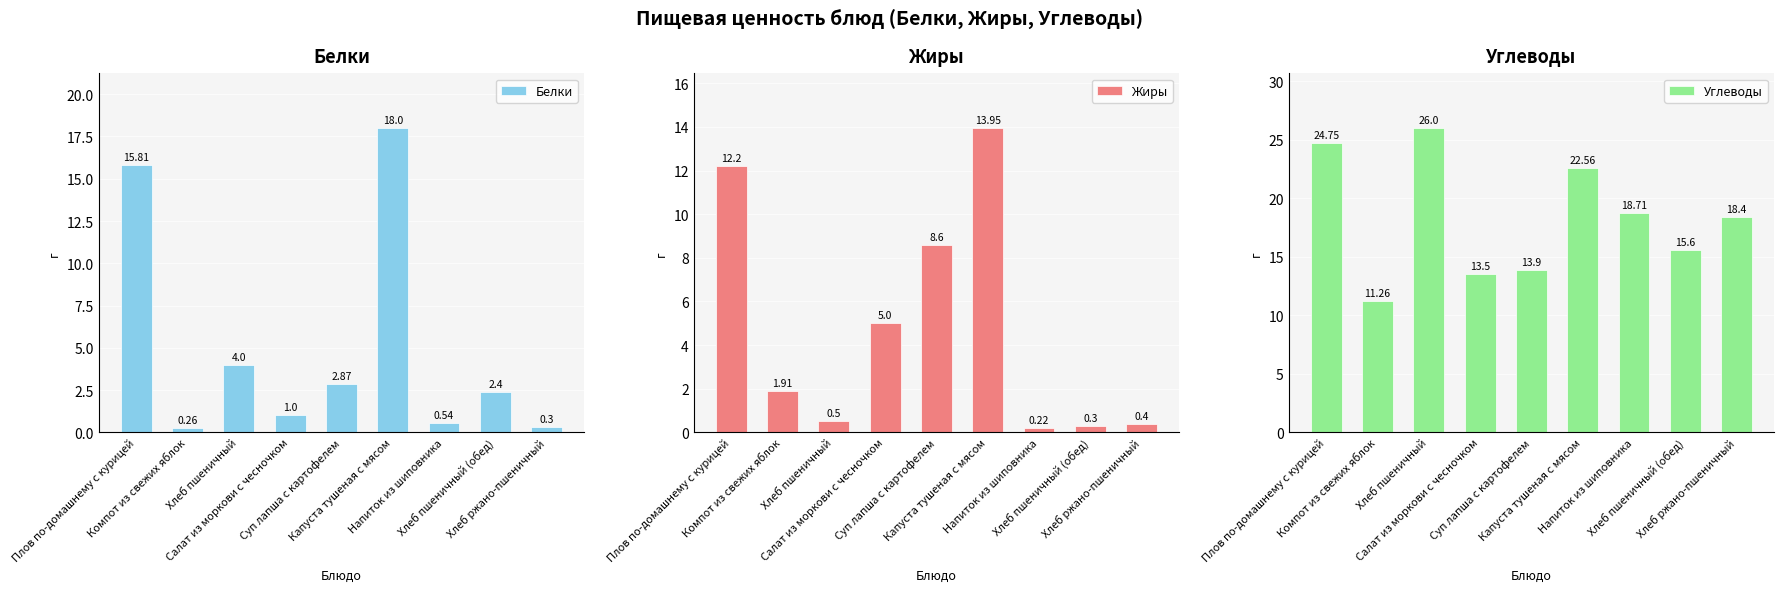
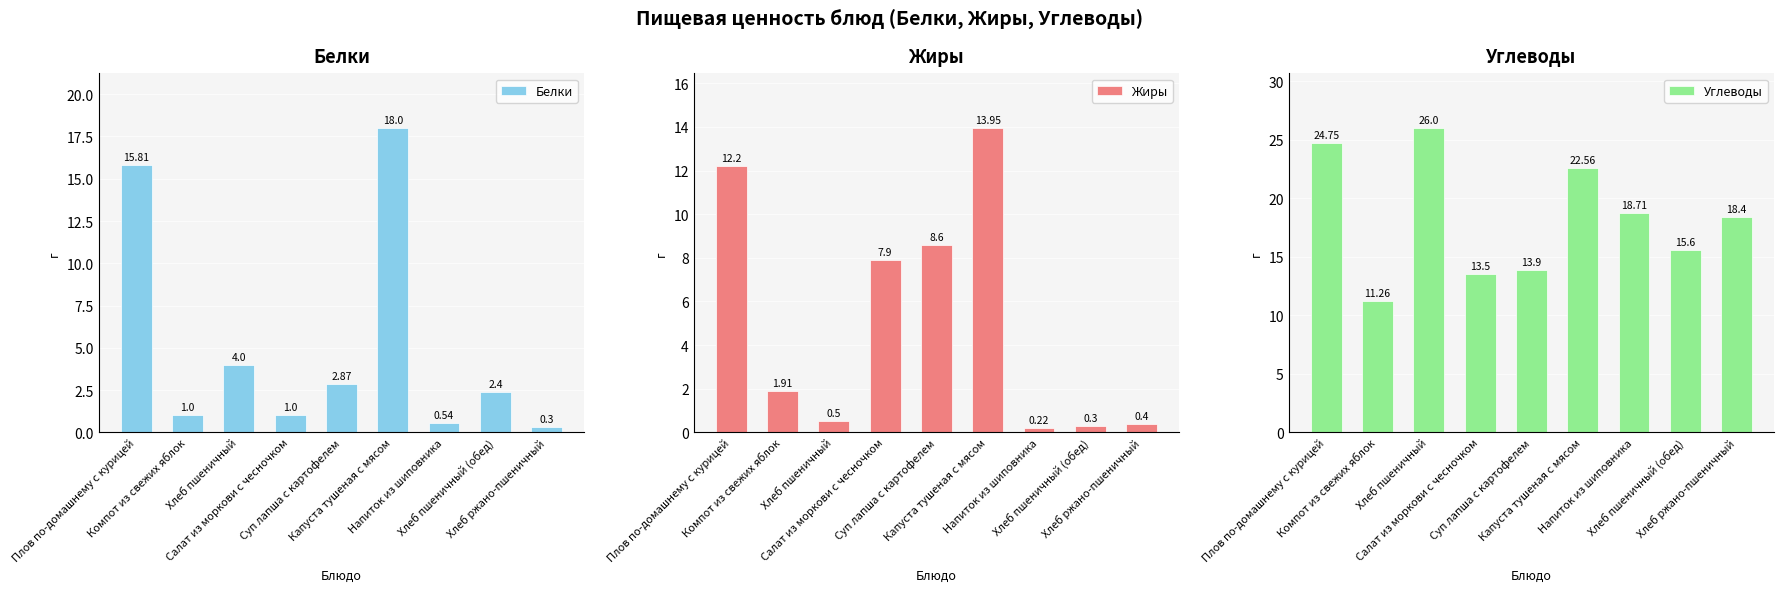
  {
    "Белки": {
      "Плов по-домашнему с курицей": 15.81,
-     "Компот из свежих яблок": 0.26,
+     "Компот из свежих яблок": 1.0,
      "Хлеб пшеничный": 4.0,
      "Салат из моркови с чесночком": 1.0,
      "Суп лапша с картофелем": 2.87,
      "Капуста тушеная с мясом": 18.0,
      "Напиток из шиповника": 0.54,
      "Хлеб пшеничный (обед)": 2.4,
      "Хлеб ржано-пшеничный": 0.3
    },
    "Жиры": {
      "Плов по-домашнему с курицей": 12.2,
      "Компот из свежих яблок": 1.91,
      "Хлеб пшеничный": 0.5,
-     "Салат из моркови с чесночком": 5.0,
+     "Салат из моркови с чесночком": 7.9,
      "Суп лапша с картофелем": 8.6,
      "Капуста тушеная с мясом": 13.95,
      "Напиток из шиповника": 0.22,
      "Хлеб пшеничный (обед)": 0.3,
      "Хлеб ржано-пшеничный": 0.4
    },
    "Углеводы": {
      "Плов по-домашнему с курицей": 24.75,
      "Компот из свежих яблок": 11.26,
      "Хлеб пшеничный": 26.0,
      "Салат из моркови с чесночком": 13.5,
      "Суп лапша с картофелем": 13.9,
      "Капуста тушеная с мясом": 22.56,
      "Напиток из шиповника": 18.71,
      "Хлеб пшеничный (обед)": 15.6,
      "Хлеб ржано-пшеничный": 18.4
    }
  }
